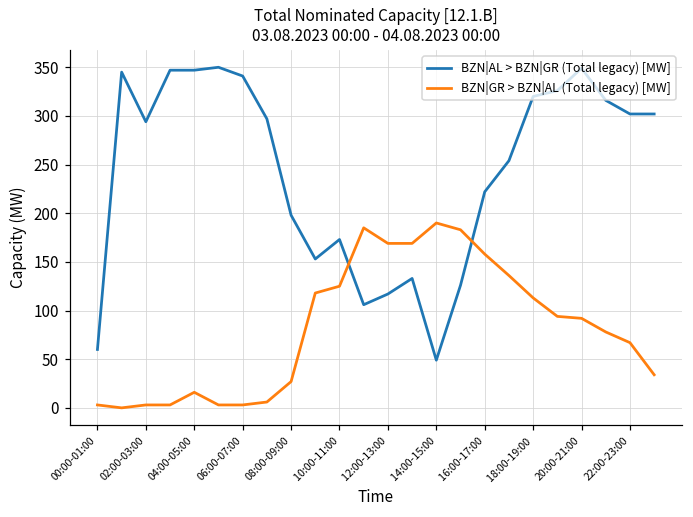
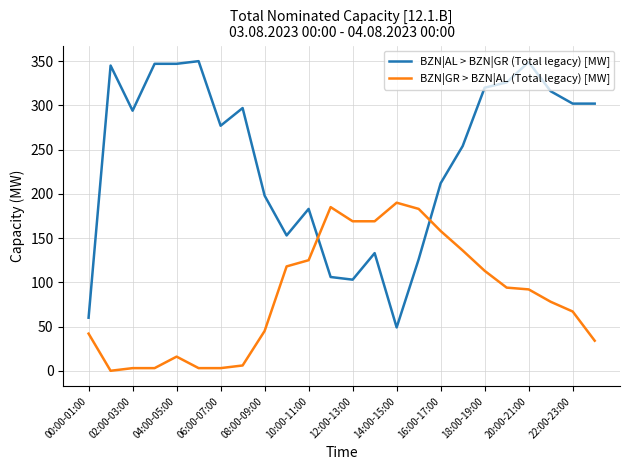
  {
    "BZN|AL > BZN|GR (Total legacy) [MW]": {
      "00:00-01:00": 60,
      "02:00-03:00": 290,
      "04:00-05:00": 350,
-     "06:00-07:00": 340,
+     "06:00-07:00": 280,
      "08:00-09:00": 200,
-     "10:00-11:00": 170,
-     "12:00-13:00": 120,
+     "10:00-11:00": 180,
+     "12:00-13:00": 100,
      "14:00-15:00": 50,
-     "16:00-17:00": 220,
+     "16:00-17:00": 210,
      "22:00-23:00": 300
    },
    "BZN|GR > BZN|AL (Total legacy) [MW]": {
-     "00:00-01:00": 0,
+     "00:00-01:00": 40,
      "02:00-03:00": 0,
      "04:00-05:00": 20,
      "06:00-07:00": 0,
-     "08:00-09:00": 30,
+     "08:00-09:00": 50,
      "10:00-11:00": 130,
      "12:00-13:00": 170,
      "14:00-15:00": 190,
      "16:00-17:00": 160,
      "18:00-19:00": 110,
      "20:00-21:00": 90,
      "22:00-23:00": 70
    }
  }
